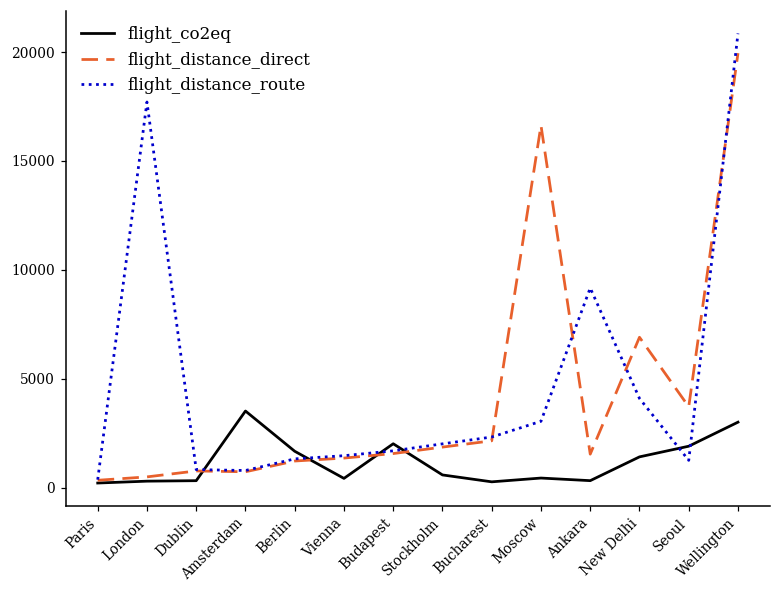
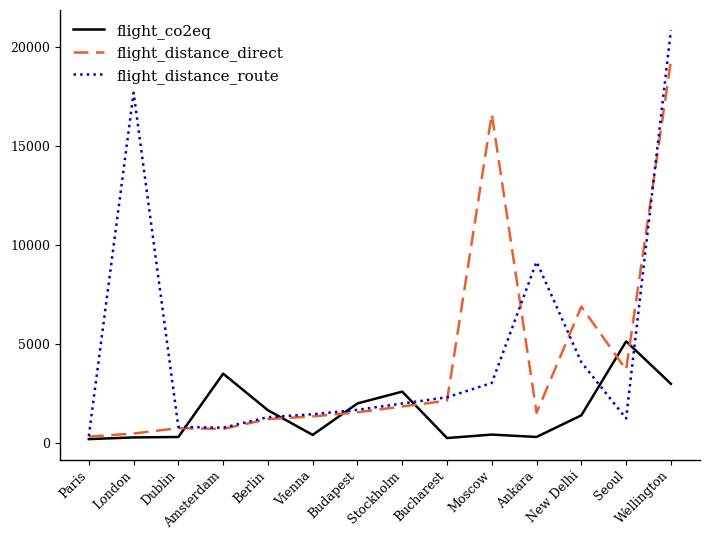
  {
    "flight_co2eq": {
      "London": 300,
      "Dublin": 300,
      "Amsterdam": 3500,
      "Berlin": 1700,
      "Vienna": 400,
      "Budapest": 2000,
-     "Stockholm": 600,
+     "Stockholm": 2600,
      "Bucharest": 300,
      "Moscow": 400,
      "Ankara": 300,
      "New Delhi": 1400,
-     "Seoul": 1900,
+     "Seoul": 5200,
      "Wellington": 3000
    },
    "flight_distance_direct": {
      "London": 500,
      "Stockholm": 1900,
      "Bucharest": 2200,
      "Moscow": 16600,
      "Ankara": 1500,
      "New Delhi": 6900,
      "Seoul": 3700,
-     "Wellington": 19900
+     "Wellington": 19300
    },
    "flight_distance_route": {
      "London": 17700,
      "Stockholm": 2000,
      "Bucharest": 2300,
      "Moscow": 3100,
      "Ankara": 9200,
      "New Delhi": 4100,
      "Seoul": 1300,
      "Wellington": 20900
    }
  }
